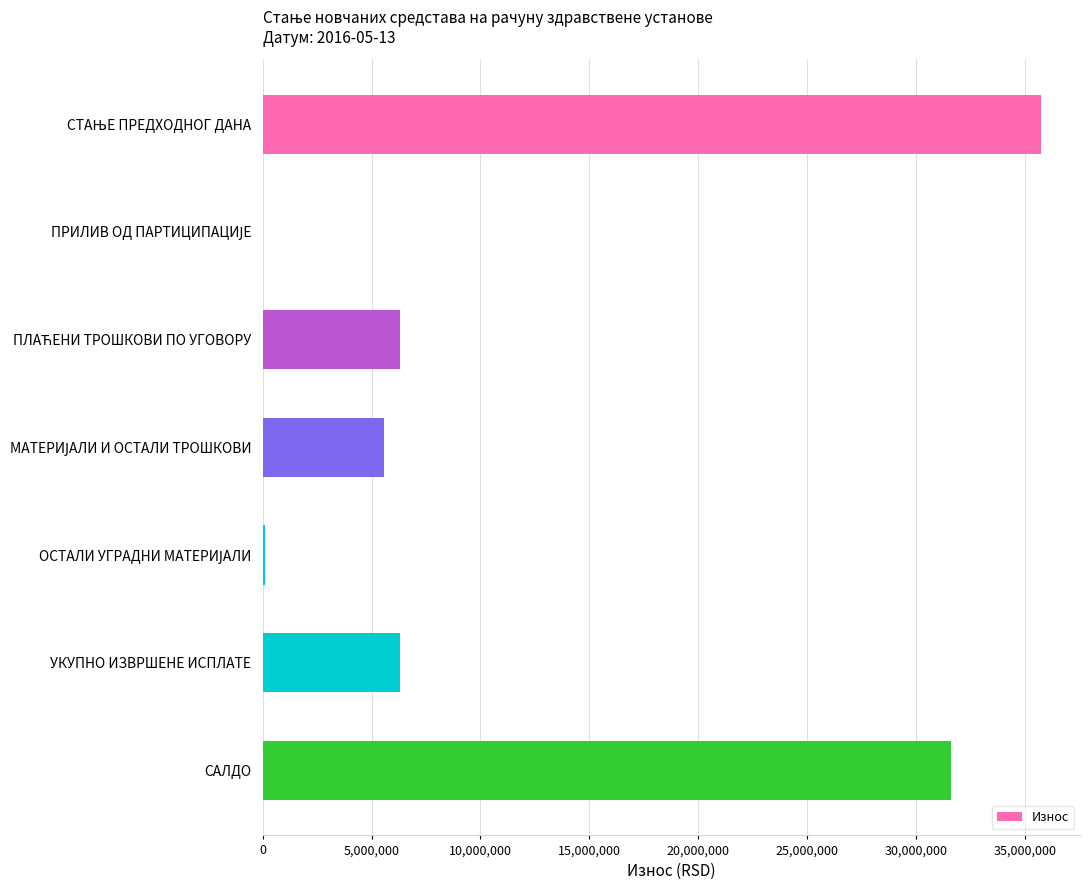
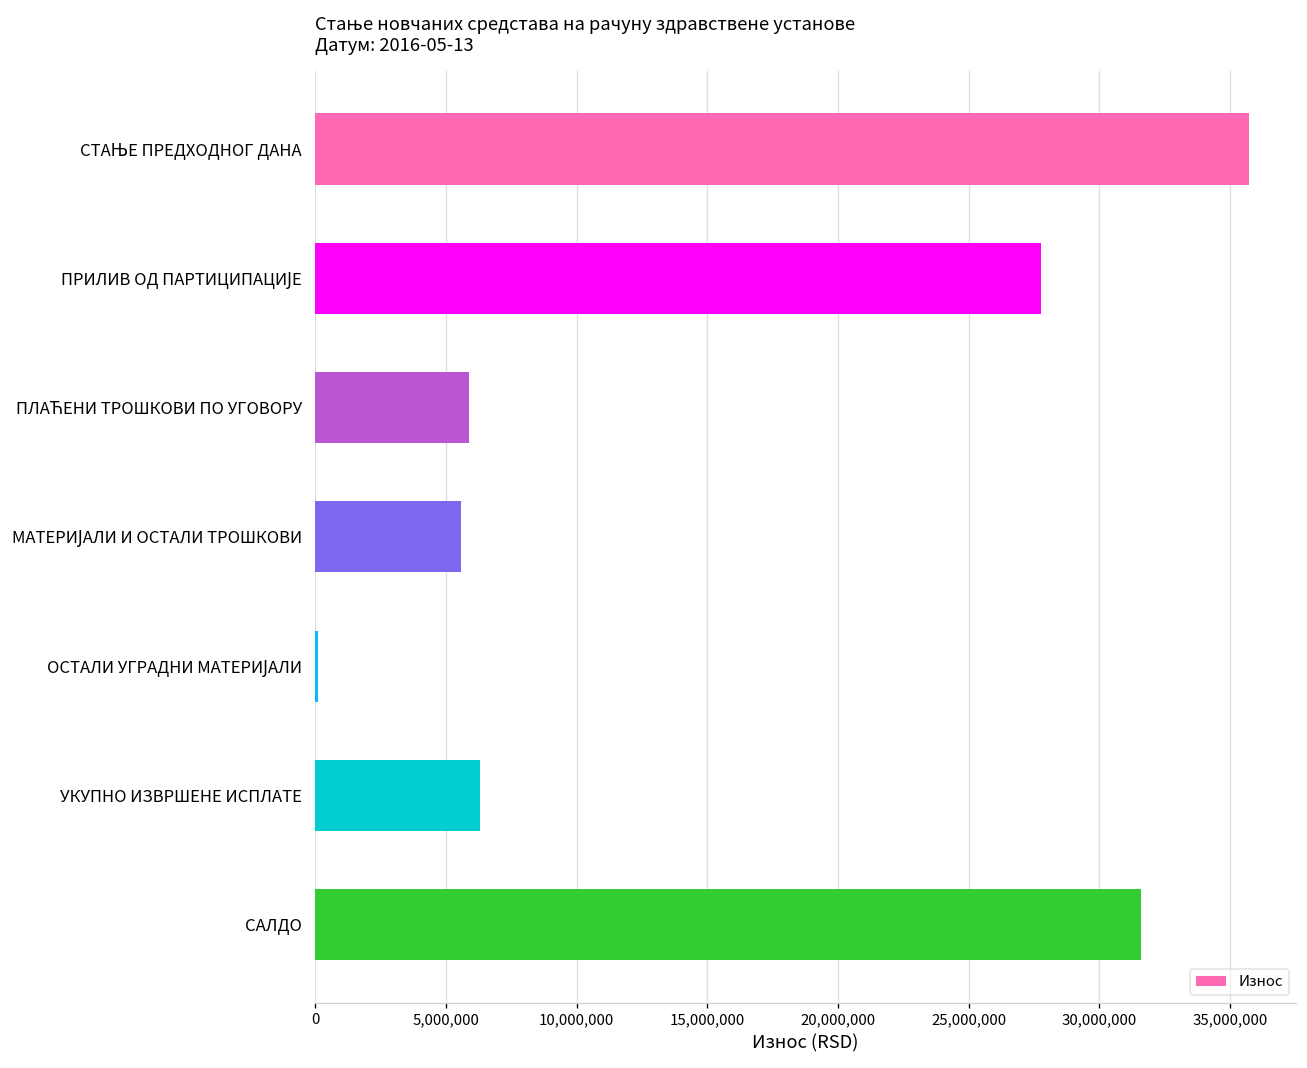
  {
    "СТАЊЕ ПРЕДХОДНОГ ДАНА": "35,700,000",
-   "ПРИЛИВ ОД ПАРТИЦИПАЦИЈЕ": "0",
-   "ПЛАЋЕНИ ТРОШКОВИ ПО УГОВОРУ": "6,300,000",
+   "ПРИЛИВ ОД ПАРТИЦИПАЦИЈЕ": "27,800,000",
+   "ПЛАЋЕНИ ТРОШКОВИ ПО УГОВОРУ": "5,900,000",
    "МАТЕРИЈАЛИ И ОСТАЛИ ТРОШКОВИ": "5,600,000",
    "УКУПНО ИЗВРШЕНЕ ИСПЛАТЕ": "6,300,000",
    "САЛДО": "31,600,000"
  }
